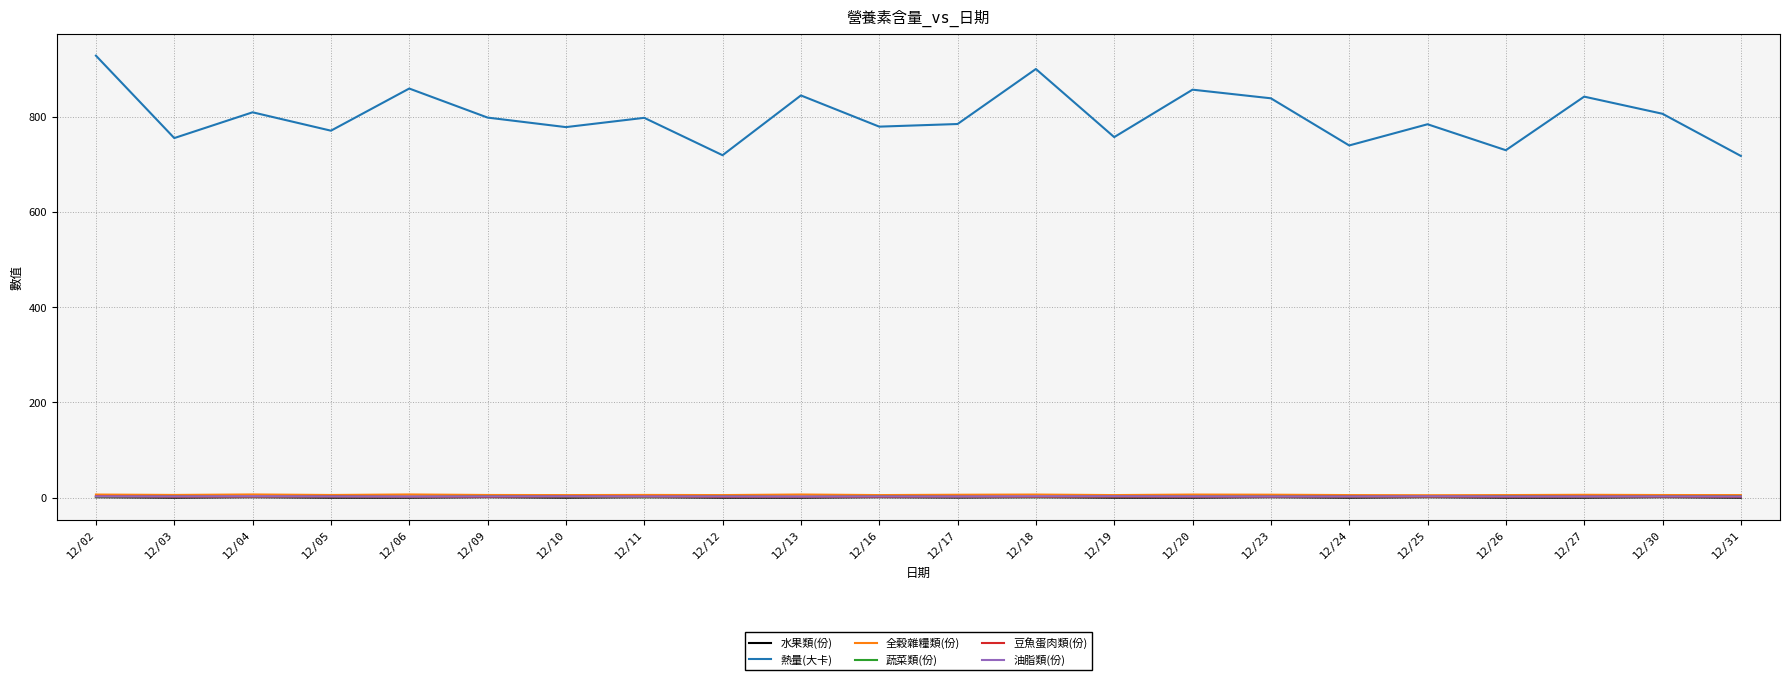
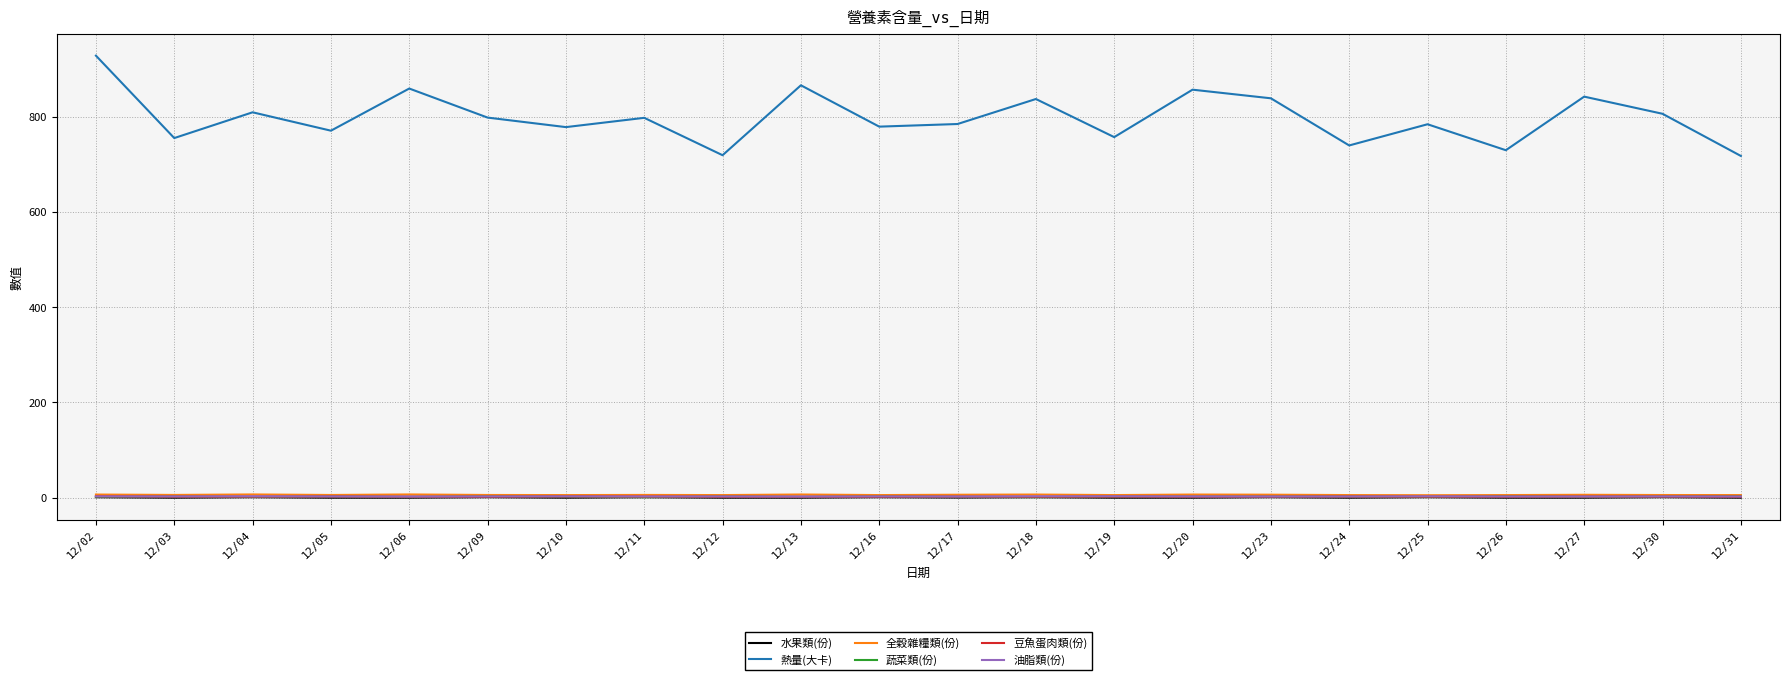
  {
    "熱量(大卡)": {
      "12/02": 930,
      "12/03": 760,
      "12/04": 810,
      "12/05": 770,
      "12/06": 860,
      "12/09": 800,
      "12/10": 780,
      "12/11": 800,
      "12/12": 720,
-     "12/13": 840,
+     "12/13": 870,
      "12/16": 780,
      "12/17": 780,
-     "12/18": 900,
+     "12/18": 840,
      "12/19": 760,
      "12/20": 860,
      "12/23": 840,
      "12/24": 740,
      "12/25": 780,
      "12/26": 730,
      "12/27": 840,
      "12/30": 810,
      "12/31": 720
    }
  }
